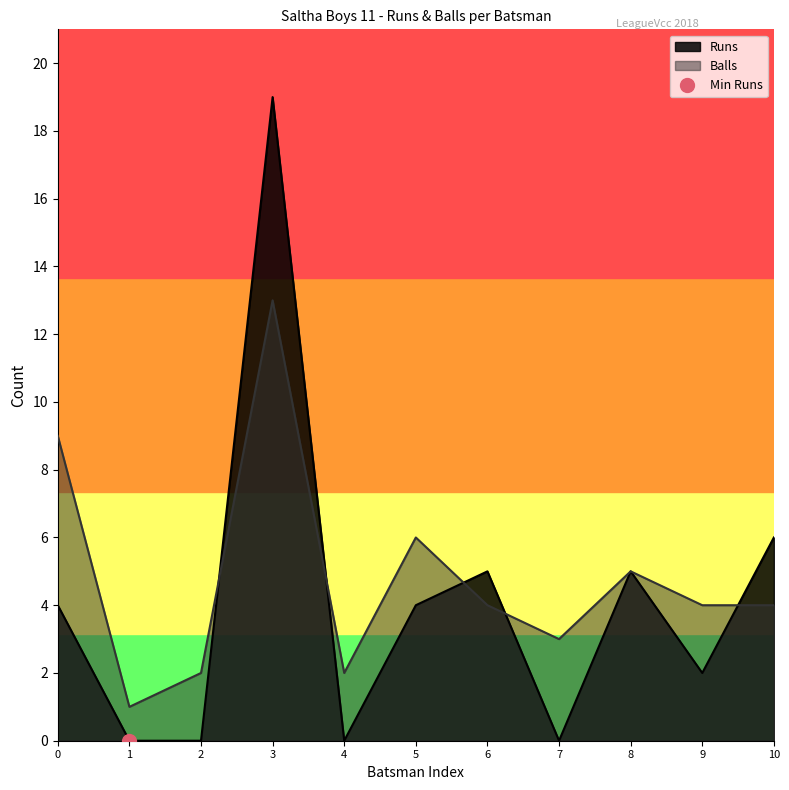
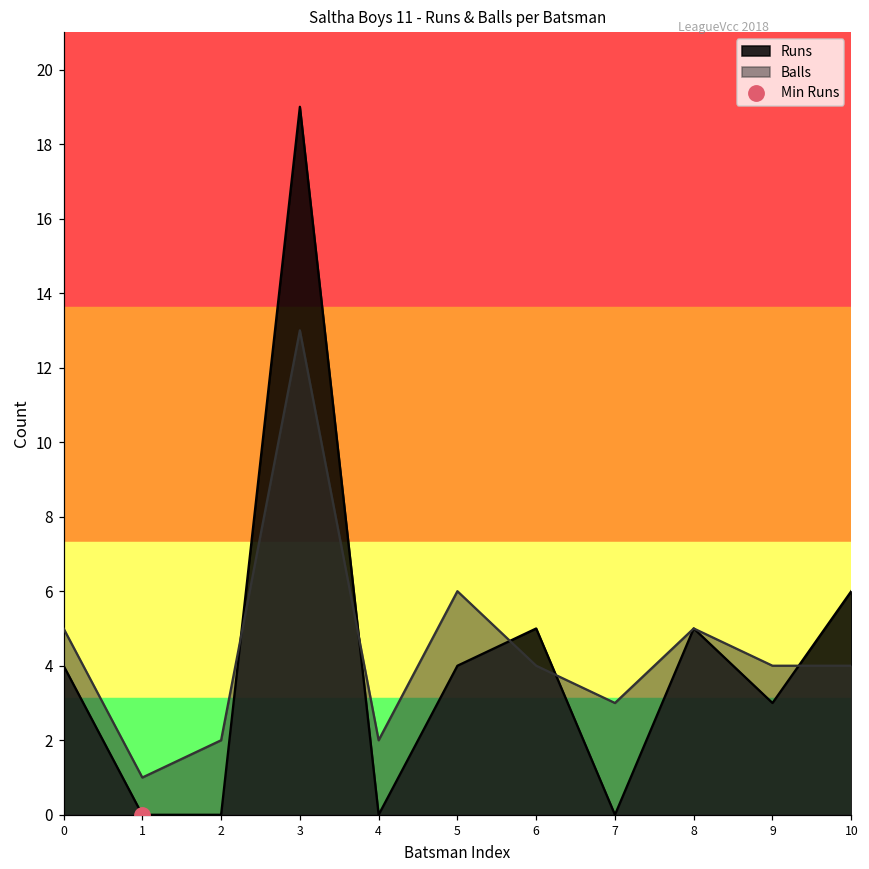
  {
    "Runs": {
      "0": 4,
      "2": 0,
      "3": 19,
      "4": 0,
      "5": 4,
      "6": 5,
      "7": 0,
-     "9": 2,
+     "9": 3,
      "10": 6
    },
    "Balls": {
-     "0": 9,
+     "0": 5,
      "1": 1,
      "2": 2,
      "3": 13,
      "4": 2,
      "5": 6,
      "6": 4,
      "7": 3,
      "9": 4,
      "10": 4
    }
  }
